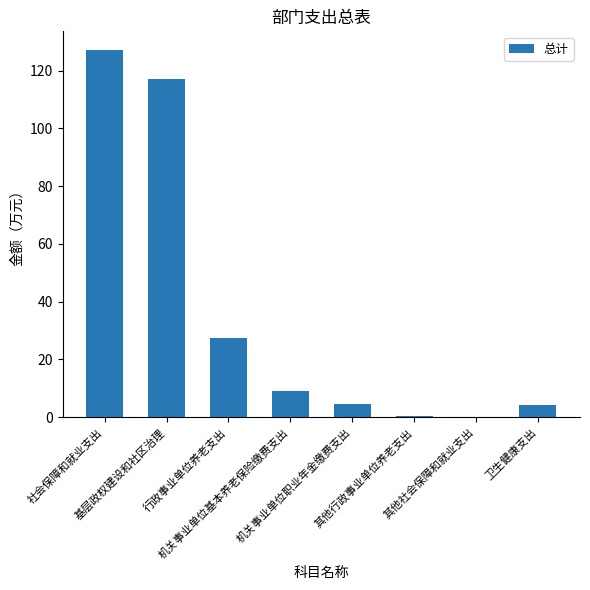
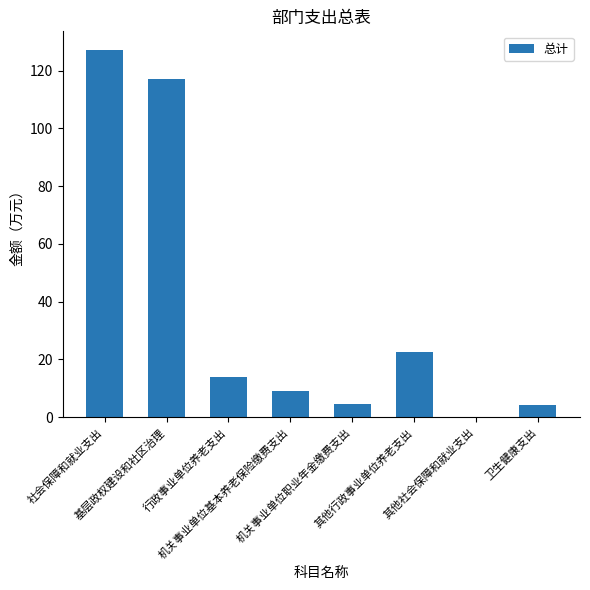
  {
    "社会保障和就业支出": 127,
    "基层政权建设和社区治理": 117,
-   "行政事业单位养老支出": 27,
+   "行政事业单位养老支出": 14,
    "机关事业单位基本养老保险缴费支出": 9,
    "机关事业单位职业年金缴费支出": 4,
-   "其他行政事业单位养老支出": 0,
+   "其他行政事业单位养老支出": 22,
    "卫生健康支出": 4
  }
